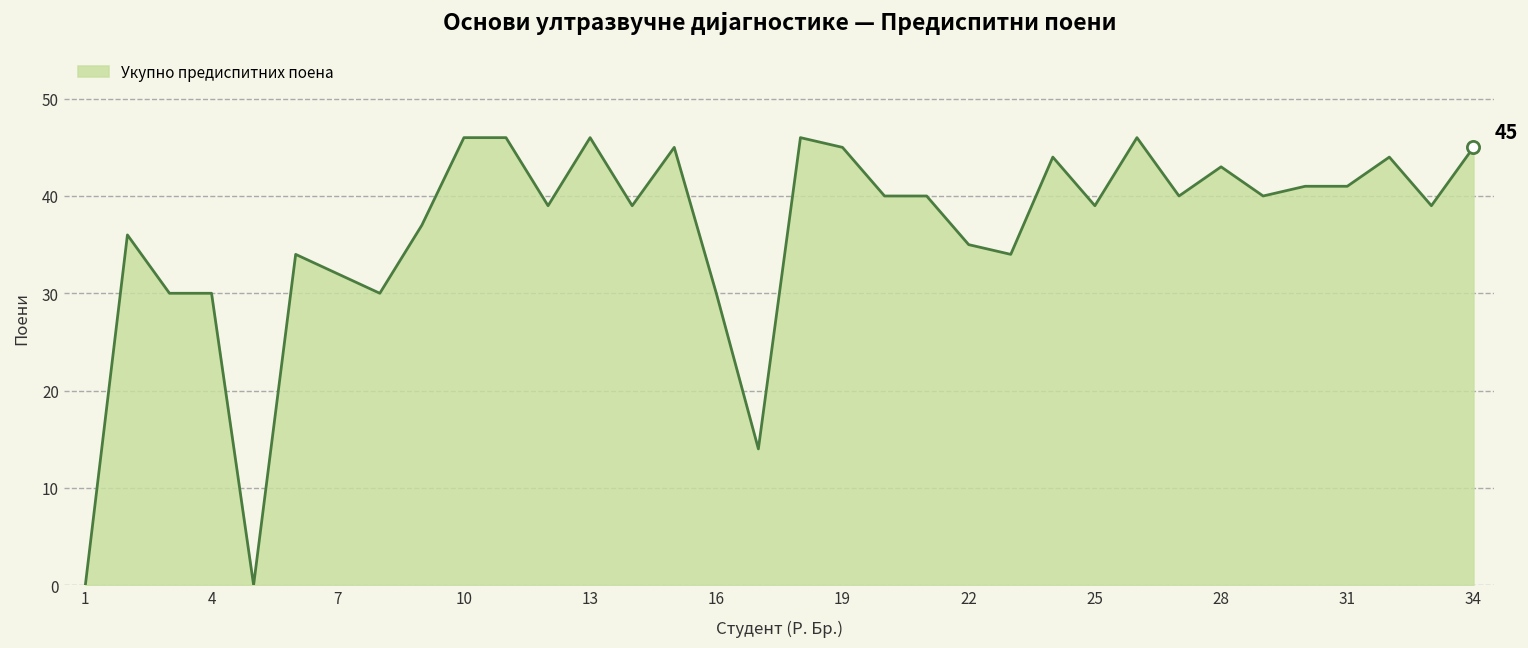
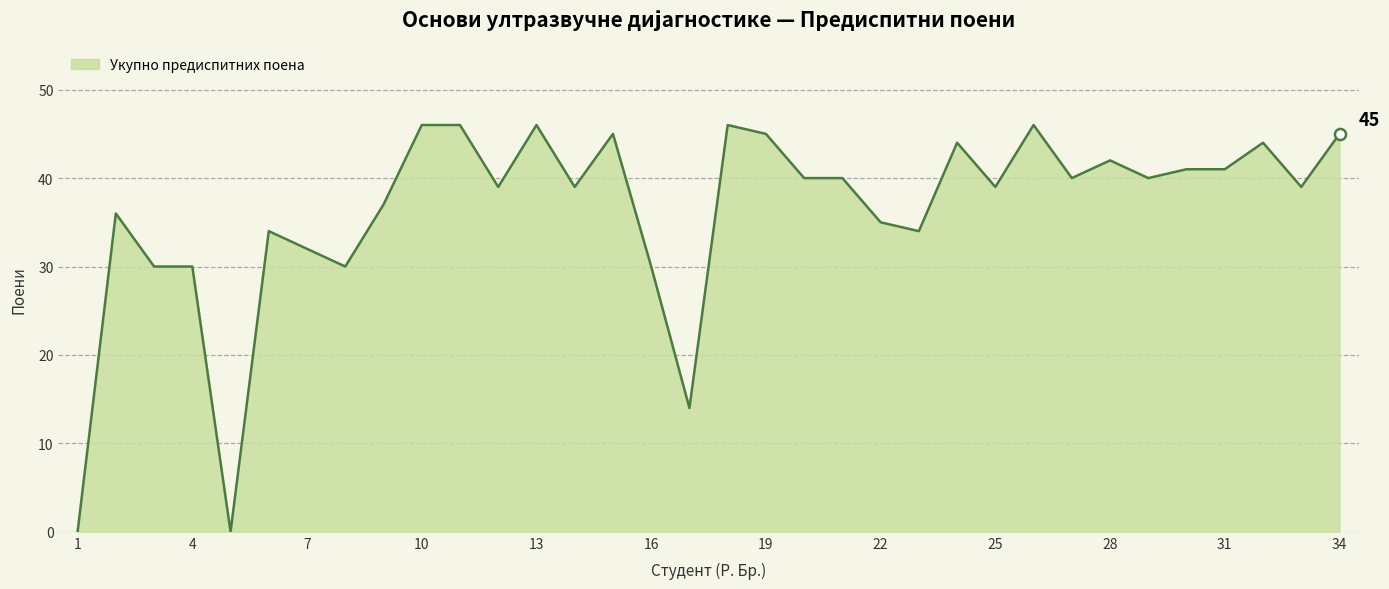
  {
    "Укупно предиспитних поена": {
      "1": 0,
      "4": 30,
      "7": 32,
      "10": 46,
      "13": 46,
      "16": 30,
      "19": 45,
      "22": 35,
      "25": 39,
-     "28": 43,
+     "28": 42,
      "31": 41
    }
  }
